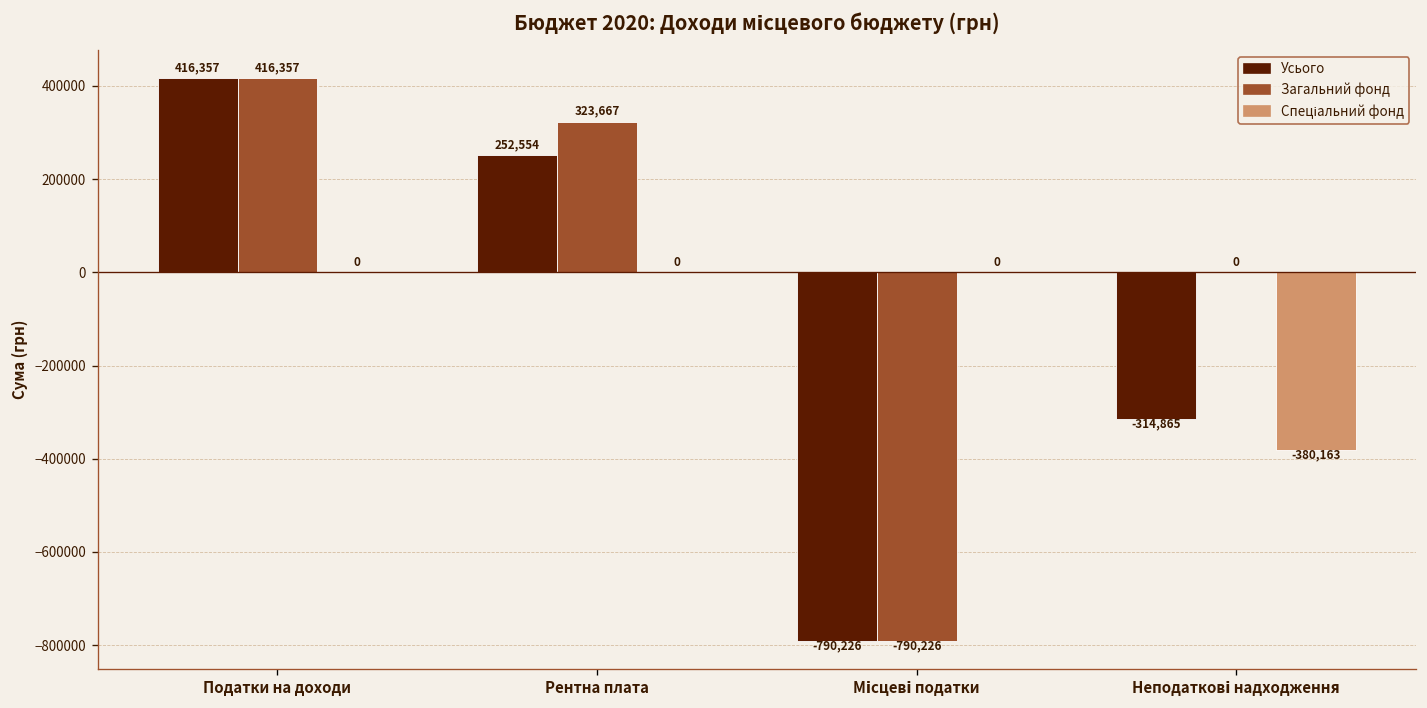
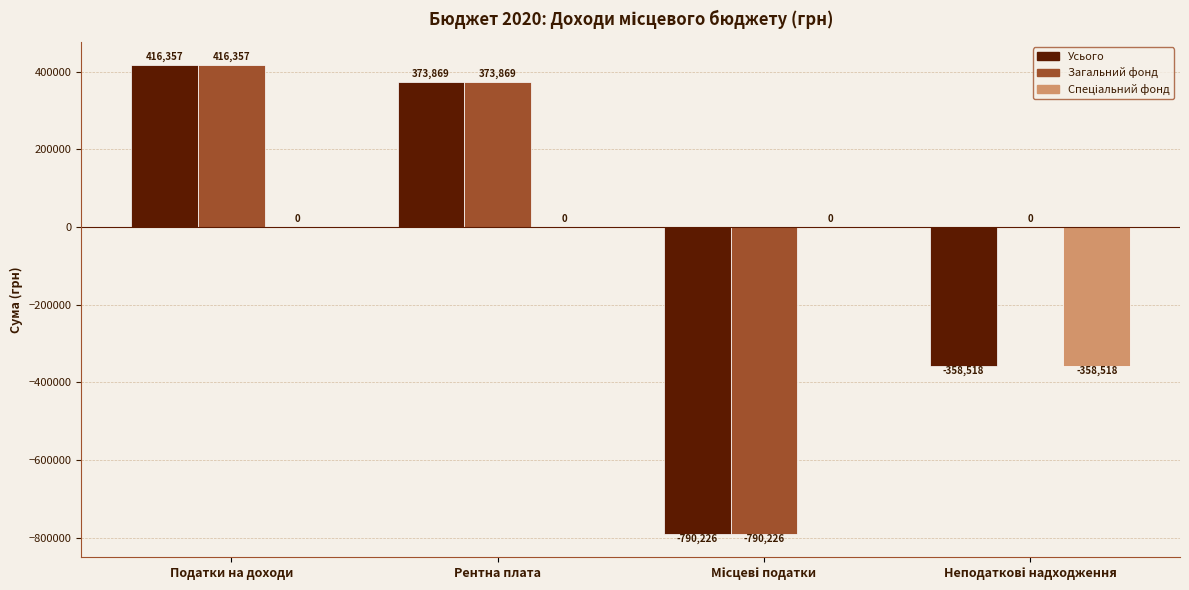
  {
    "Усього": {
      "Податки на доходи": "416,357",
-     "Рентна плата": "252,554",
+     "Рентна плата": "373,869",
      "Місцеві податки": "-790,226",
-     "Неподаткові надходження": "-314,865"
+     "Неподаткові надходження": "-358,518"
    },
    "Загальний фонд": {
      "Податки на доходи": "416,357",
-     "Рентна плата": "323,667",
+     "Рентна плата": "373,869",
      "Місцеві податки": "-790,226",
      "Неподаткові надходження": "0"
    },
    "Спеціальний фонд": {
      "Податки на доходи": "0",
      "Рентна плата": "0",
      "Місцеві податки": "0",
-     "Неподаткові надходження": "-380,163"
+     "Неподаткові надходження": "-358,518"
    }
  }
